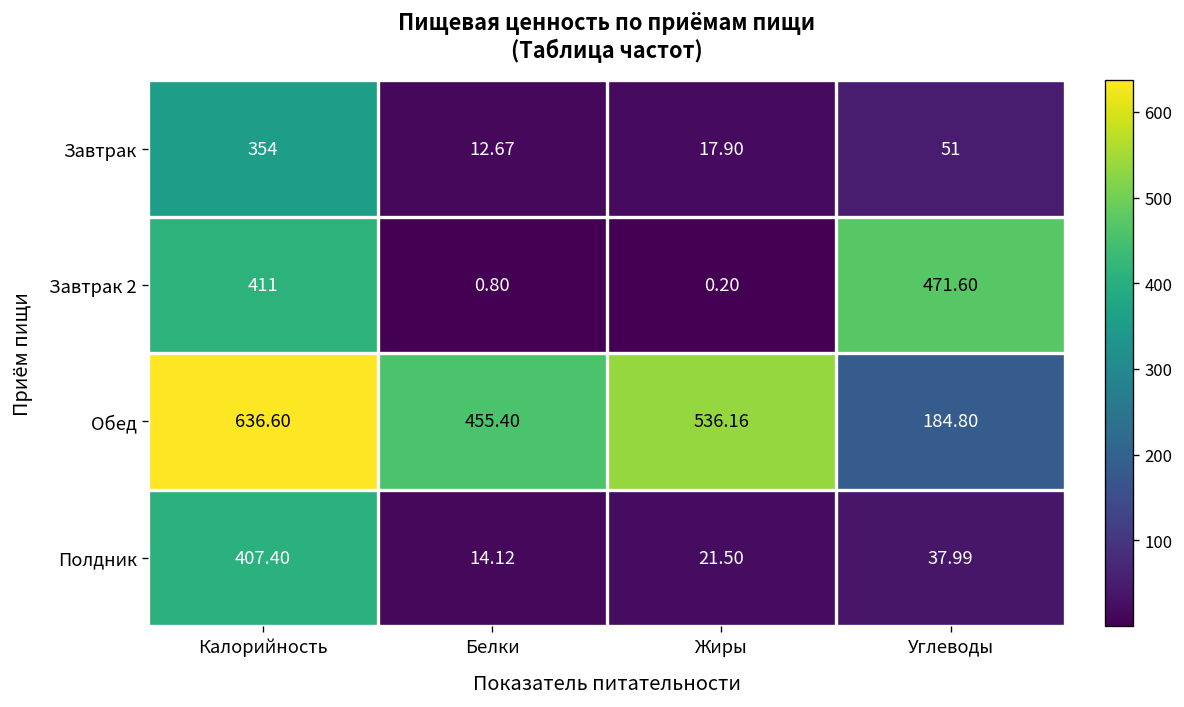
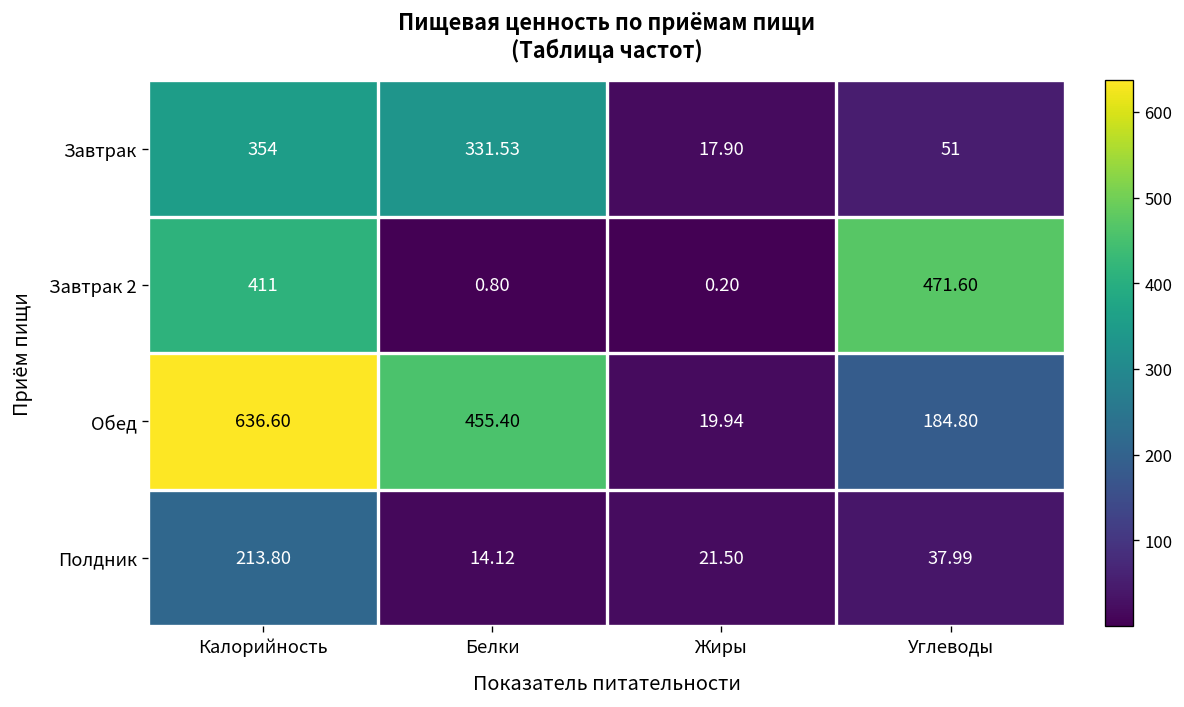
  {
    "Завтрак": {
      "Калорийность": 354,
-     "Белки": 12.67,
+     "Белки": 331.53,
      "Жиры": 17.90,
      "Углеводы": 51
    },
    "Завтрак 2": {
      "Калорийность": 411,
      "Белки": 0.80,
      "Жиры": 0.20,
      "Углеводы": 471.60
    },
    "Обед": {
      "Калорийность": 636.60,
      "Белки": 455.40,
-     "Жиры": 536.16,
+     "Жиры": 19.94,
      "Углеводы": 184.80
    },
    "Полдник": {
-     "Калорийность": 407.40,
+     "Калорийность": 213.80,
      "Белки": 14.12,
      "Жиры": 21.50,
      "Углеводы": 37.99
    }
  }
